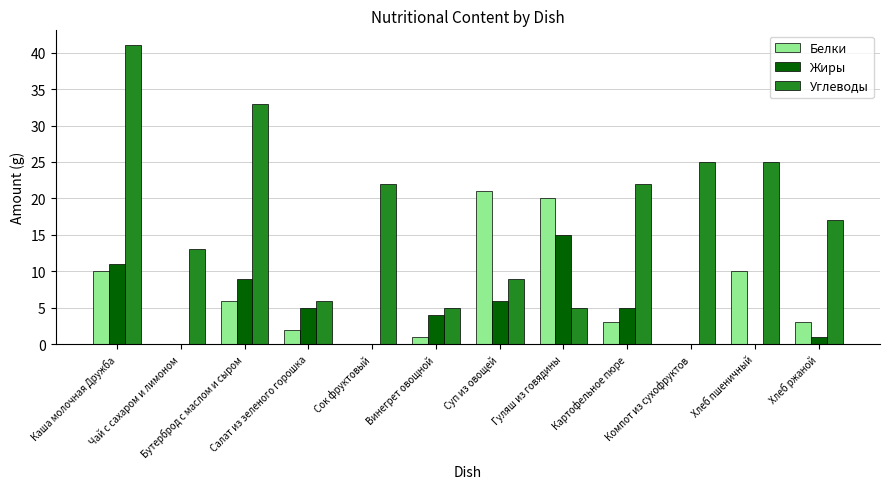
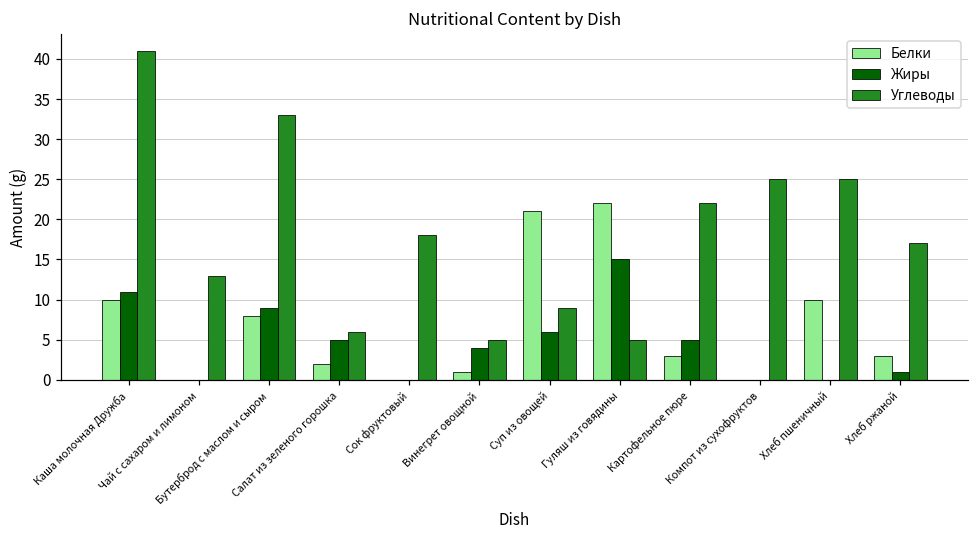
  {
    "Белки": {
      "Каша молочная Дружба": 10,
      "Чай с сахаром и лимоном": 0,
-     "Бутерброд с маслом и сыром": 6,
+     "Бутерброд с маслом и сыром": 8,
      "Салат из зеленого горошка": 2,
      "Сок фруктовый": 0,
      "Винегрет овощной": 1,
      "Суп из овощей": 21,
-     "Гуляш из говядины": 20,
+     "Гуляш из говядины": 22,
      "Картофельное пюре": 3,
      "Компот из сухофруктов": 0,
      "Хлеб пшеничный": 10,
      "Хлеб ржаной": 3
    },
    "Жиры": {
      "Каша молочная Дружба": 11,
      "Чай с сахаром и лимоном": 0,
      "Бутерброд с маслом и сыром": 9,
      "Салат из зеленого горошка": 5,
      "Сок фруктовый": 0,
      "Винегрет овощной": 4,
      "Суп из овощей": 6,
      "Гуляш из говядины": 15,
      "Картофельное пюре": 5,
      "Компот из сухофруктов": 0,
      "Хлеб пшеничный": 0,
      "Хлеб ржаной": 1
    },
    "Углеводы": {
      "Каша молочная Дружба": 41,
      "Чай с сахаром и лимоном": 13,
      "Бутерброд с маслом и сыром": 33,
      "Салат из зеленого горошка": 6,
-     "Сок фруктовый": 22,
+     "Сок фруктовый": 18,
      "Винегрет овощной": 5,
      "Суп из овощей": 9,
      "Гуляш из говядины": 5,
      "Картофельное пюре": 22,
      "Компот из сухофруктов": 25,
      "Хлеб пшеничный": 25,
      "Хлеб ржаной": 17
    }
  }
